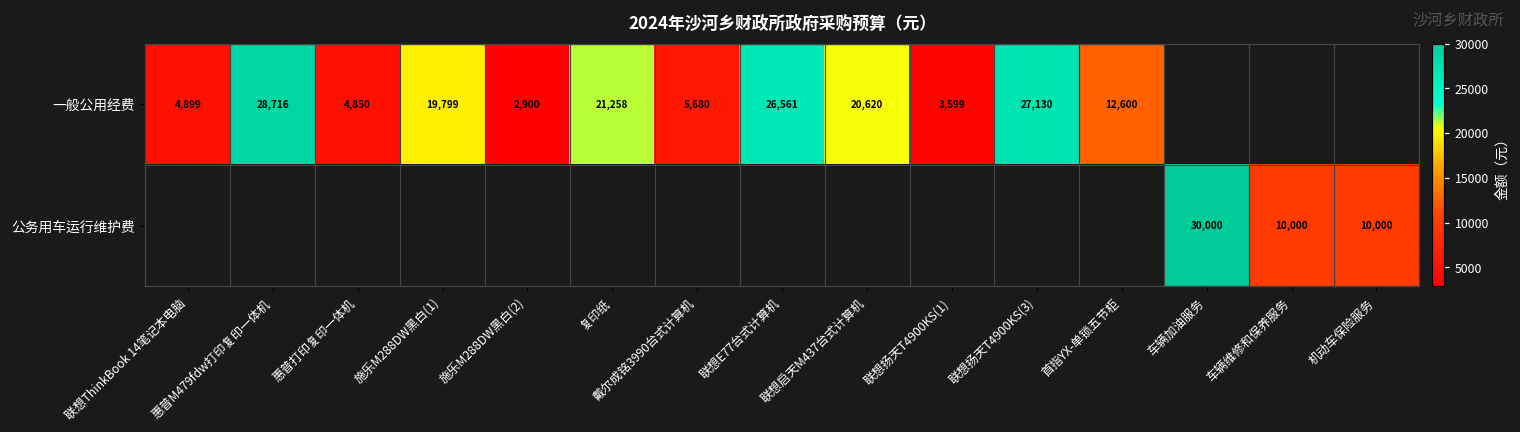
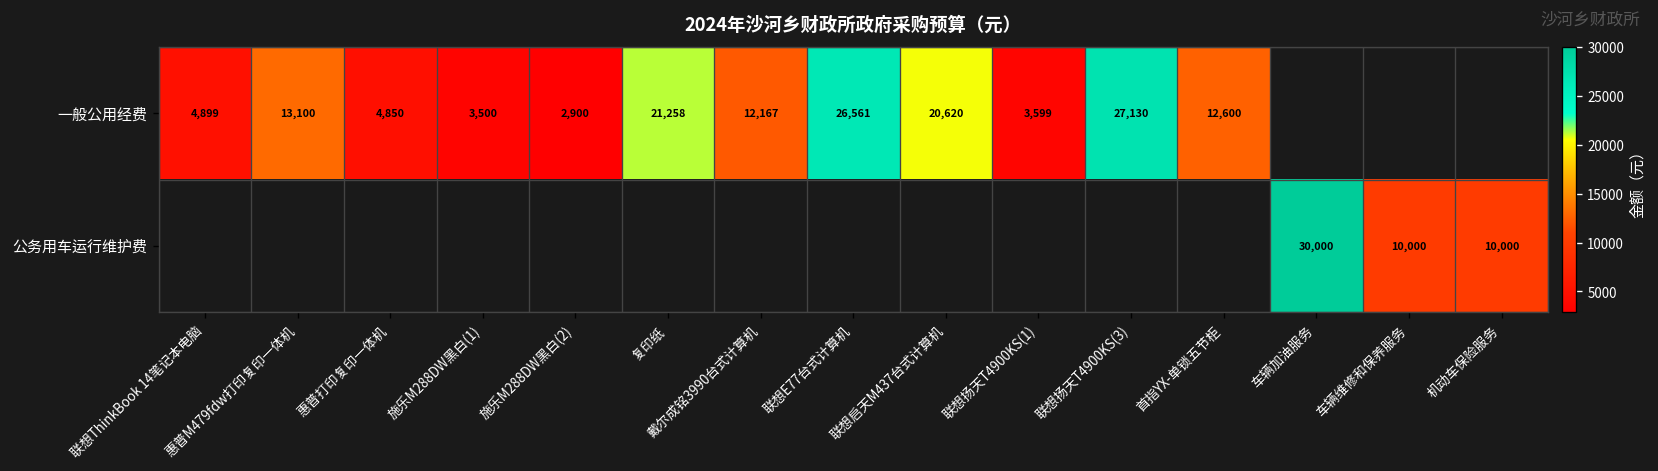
  {
    "一般公用经费": {
      "联想ThinkBook 14笔记本电脑": "4,899",
-     "惠普M479fdw打印复印一体机": "28,716",
+     "惠普M479fdw打印复印一体机": "13,100",
      "惠普打印复印一体机": "4,850",
-     "施乐M288DW黑白(1)": "19,799",
+     "施乐M288DW黑白(1)": "3,500",
      "施乐M288DW黑白(2)": "2,900",
      "复印纸": "21,258",
-     "戴尔成铭3990台式计算机": "5,680",
+     "戴尔成铭3990台式计算机": "12,167",
      "联想E77台式计算机": "26,561",
      "联想启天M437台式计算机": "20,620",
      "联想扬天T4900KS(1)": "3,599",
      "联想扬天T4900KS(3)": "27,130",
      "首指YX-单锁五节柜": "12,600"
    },
    "公务用车运行维护费": {
      "车辆加油服务": "30,000",
      "车辆维修和保养服务": "10,000",
      "机动车保险服务": "10,000"
    }
  }
